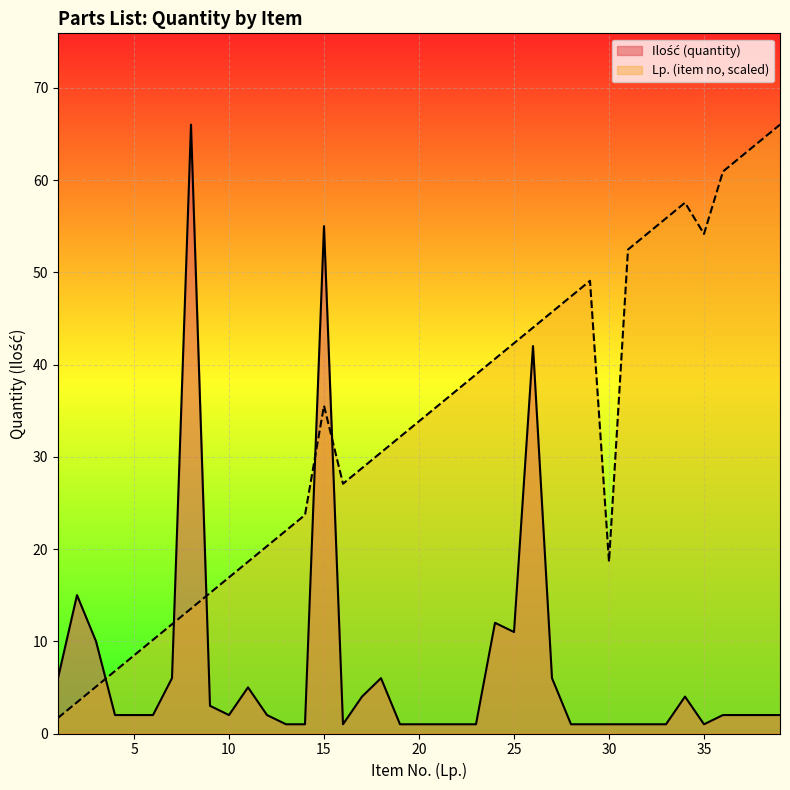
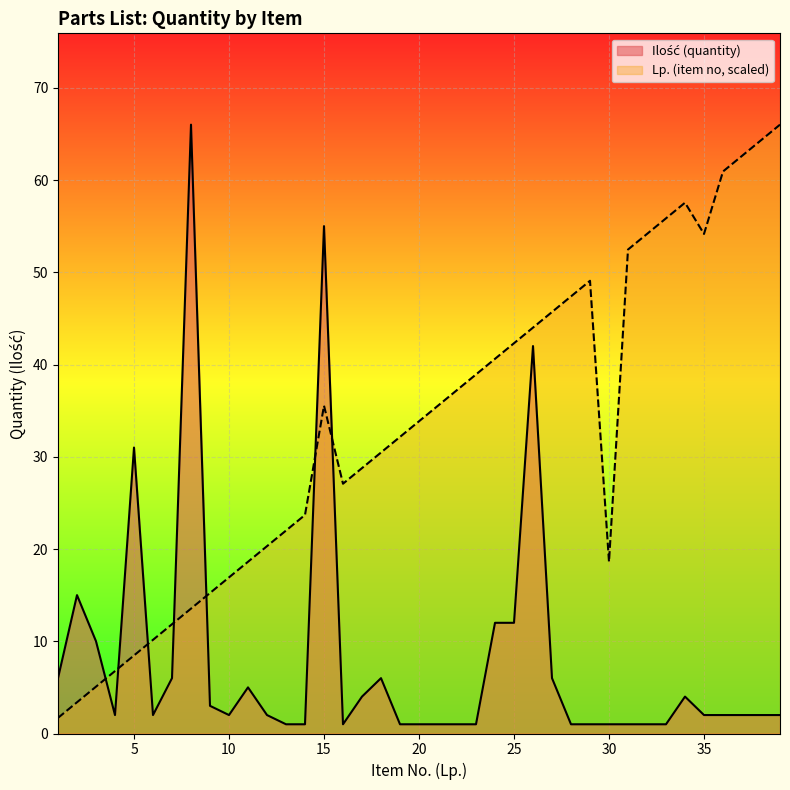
  {
    "Ilość (quantity)": {
-     "5": 2,
+     "5": 31,
      "10": 2,
      "15": 55,
      "20": 1,
-     "25": 11,
+     "25": 12,
      "30": 1,
-     "35": 1
+     "35": 2
    },
    "Lp. (item no, scaled)": {
      "5": 8,
      "10": 17,
      "15": 36,
      "20": 34,
      "25": 42,
      "30": 19,
      "35": 54
    }
  }
